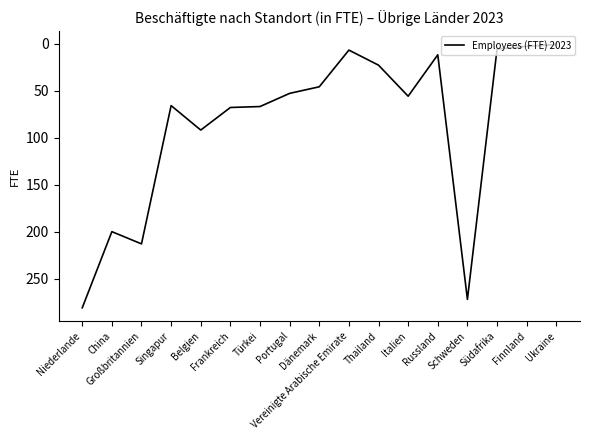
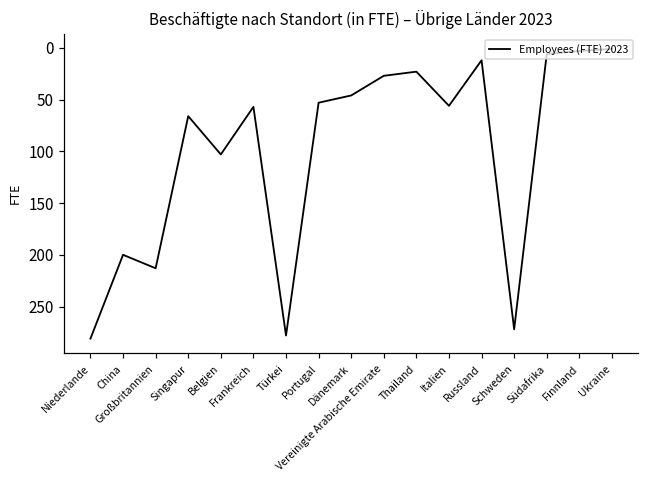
  {
    "Niederlande": 280,
    "China": 200,
    "Großbritannien": 210,
    "Singapur": 70,
-   "Belgien": 90,
-   "Frankreich": 70,
-   "Türkei": 70,
+   "Belgien": 100,
+   "Frankreich": 60,
+   "Türkei": 280,
    "Portugal": 50,
    "Dänemark": 50,
-   "Vereinigte Arabische Emirate": 10,
+   "Vereinigte Arabische Emirate": 30,
    "Thailand": 20,
    "Italien": 60,
    "Russland": 10,
    "Schweden": 270
  }
